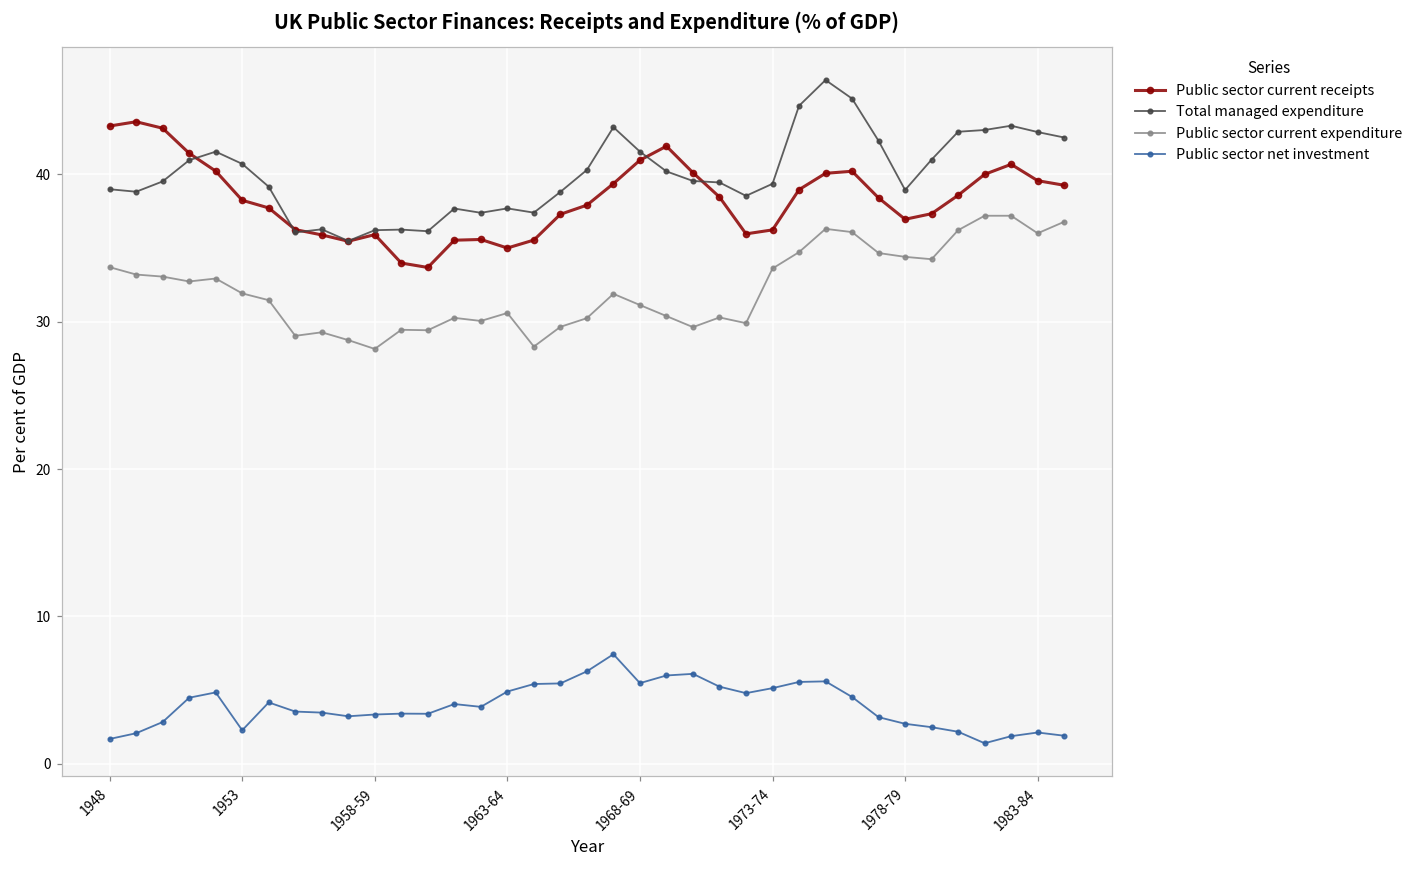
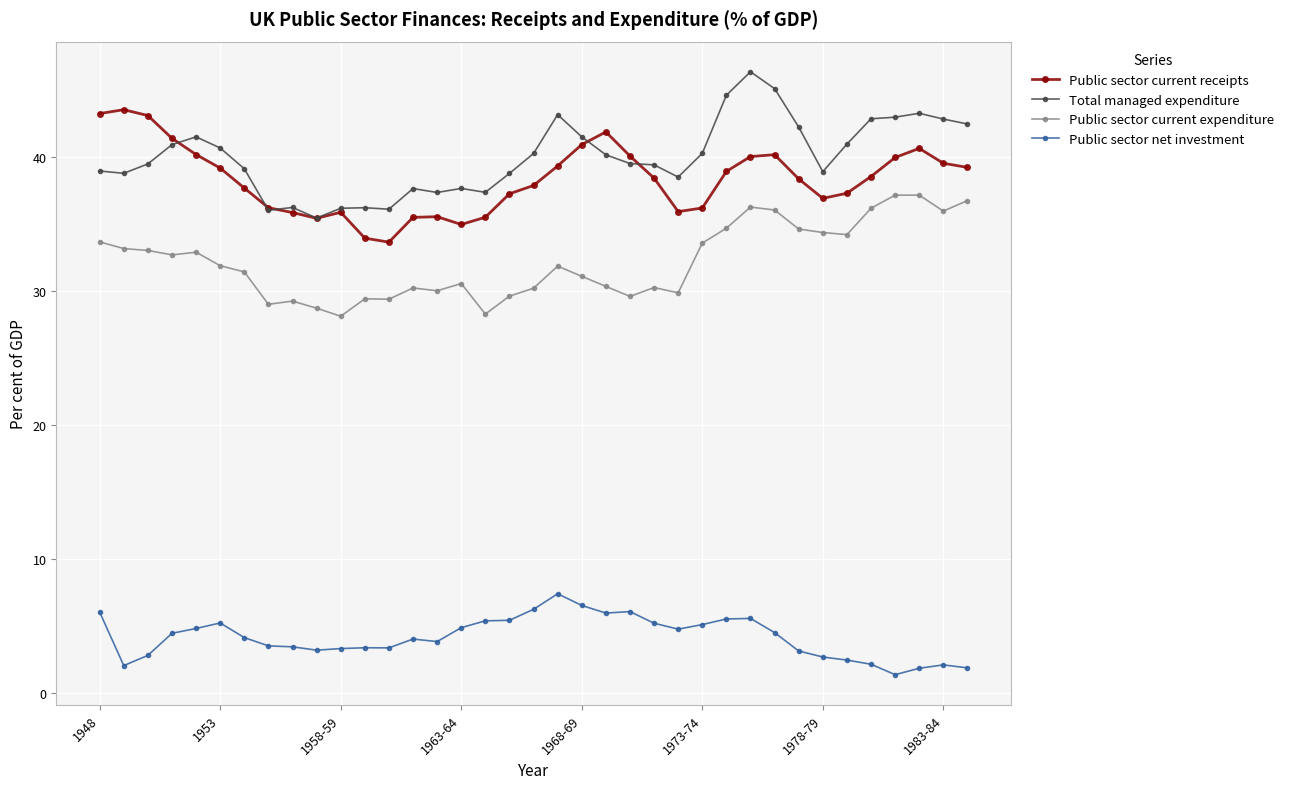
  {
    "Public sector current receipts": {
      "1948": 43.3,
-     "1953": 38.2,
+     "1953": 39.2,
      "1958-59": 35.9,
      "1963-64": 35.0,
      "1968-69": 41.0,
      "1973-74": 36.2,
      "1978-79": 37.0,
      "1983-84": 39.6
    },
    "Total managed expenditure": {
      "1948": 39.0,
      "1953": 40.7,
      "1958-59": 36.2,
      "1963-64": 37.7,
      "1968-69": 41.5,
-     "1973-74": 39.4,
+     "1973-74": 40.3,
      "1978-79": 38.9,
      "1983-84": 42.9
    },
    "Public sector current expenditure": {
      "1948": 33.7,
      "1953": 31.9,
      "1958-59": 28.2,
      "1963-64": 30.6,
      "1968-69": 31.1,
      "1973-74": 33.6,
      "1978-79": 34.4,
      "1983-84": 36.0
    },
    "Public sector net investment": {
-     "1948": 1.7,
-     "1953": 2.3,
+     "1948": 6.1,
+     "1953": 5.3,
      "1958-59": 3.3,
      "1963-64": 4.9,
-     "1968-69": 5.5,
+     "1968-69": 6.6,
      "1973-74": 5.1,
      "1978-79": 2.7,
      "1983-84": 2.1
    }
  }
